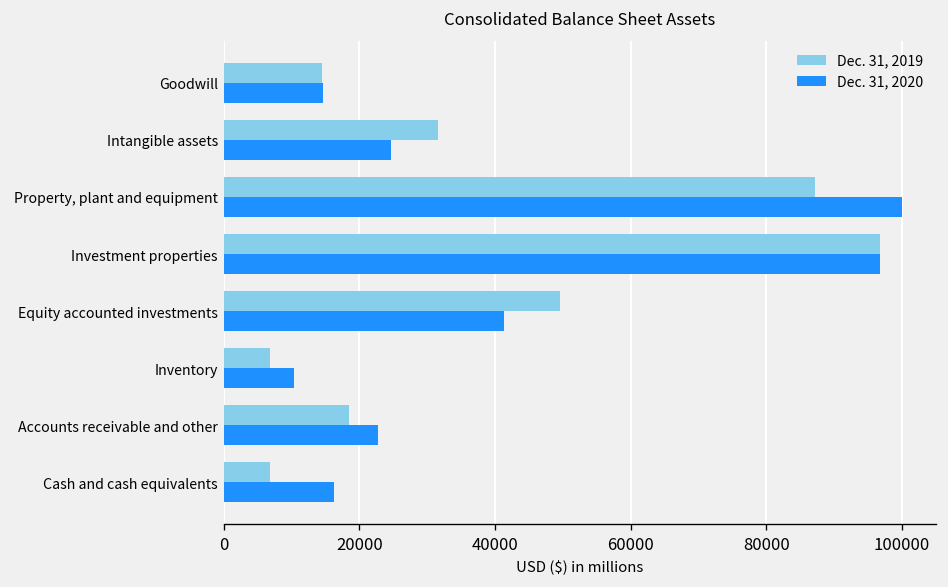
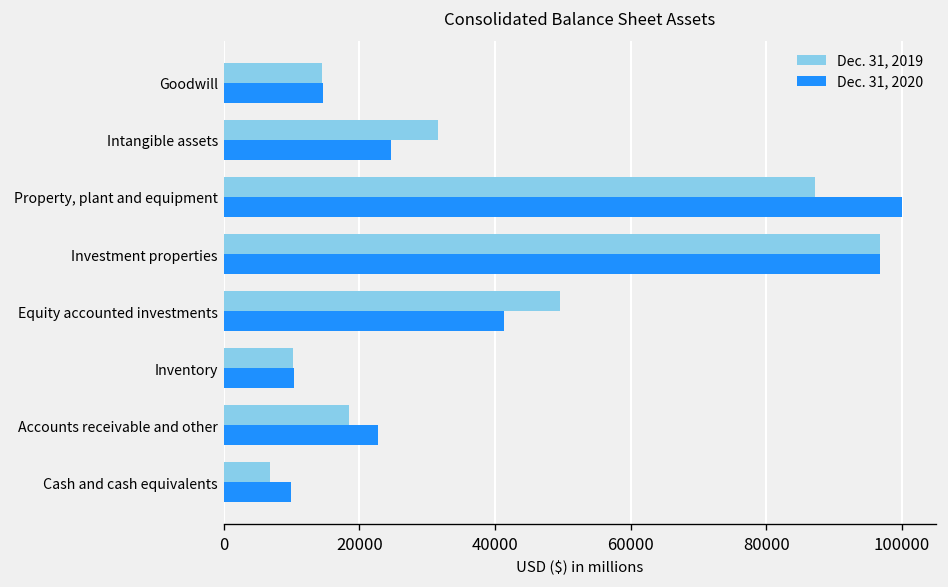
  {
    "Dec. 31, 2019": {
      "Goodwill": 15000,
      "Intangible assets": 32000,
      "Property, plant and equipment": 87000,
      "Investment properties": 97000,
      "Equity accounted investments": 50000,
-     "Inventory": 7000,
+     "Inventory": 10000,
      "Accounts receivable and other": 18000,
      "Cash and cash equivalents": 7000
    },
    "Dec. 31, 2020": {
      "Goodwill": 15000,
      "Intangible assets": 25000,
      "Property, plant and equipment": 100000,
      "Investment properties": 97000,
      "Equity accounted investments": 41000,
      "Inventory": 10000,
      "Accounts receivable and other": 23000,
-     "Cash and cash equivalents": 16000
+     "Cash and cash equivalents": 10000
    }
  }
